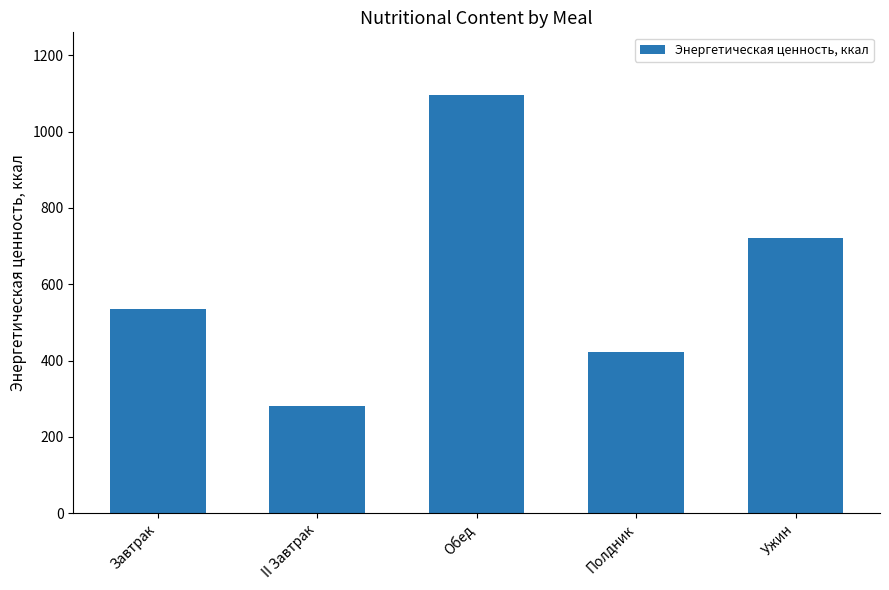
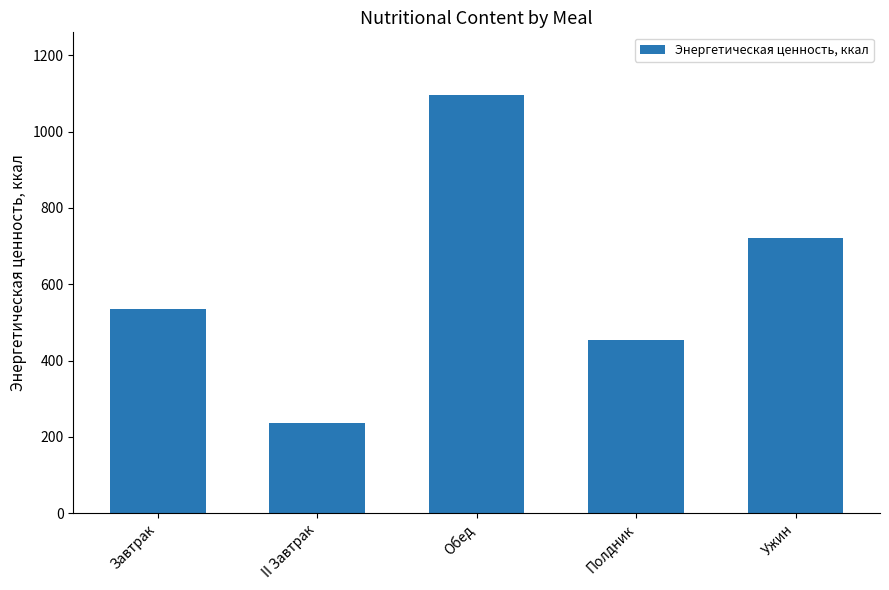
  {
    "Завтрак": 540,
-   "II Завтрак": 280,
+   "II Завтрак": 240,
    "Обед": 1100,
-   "Полдник": 420,
+   "Полдник": 450,
    "Ужин": 720
  }
